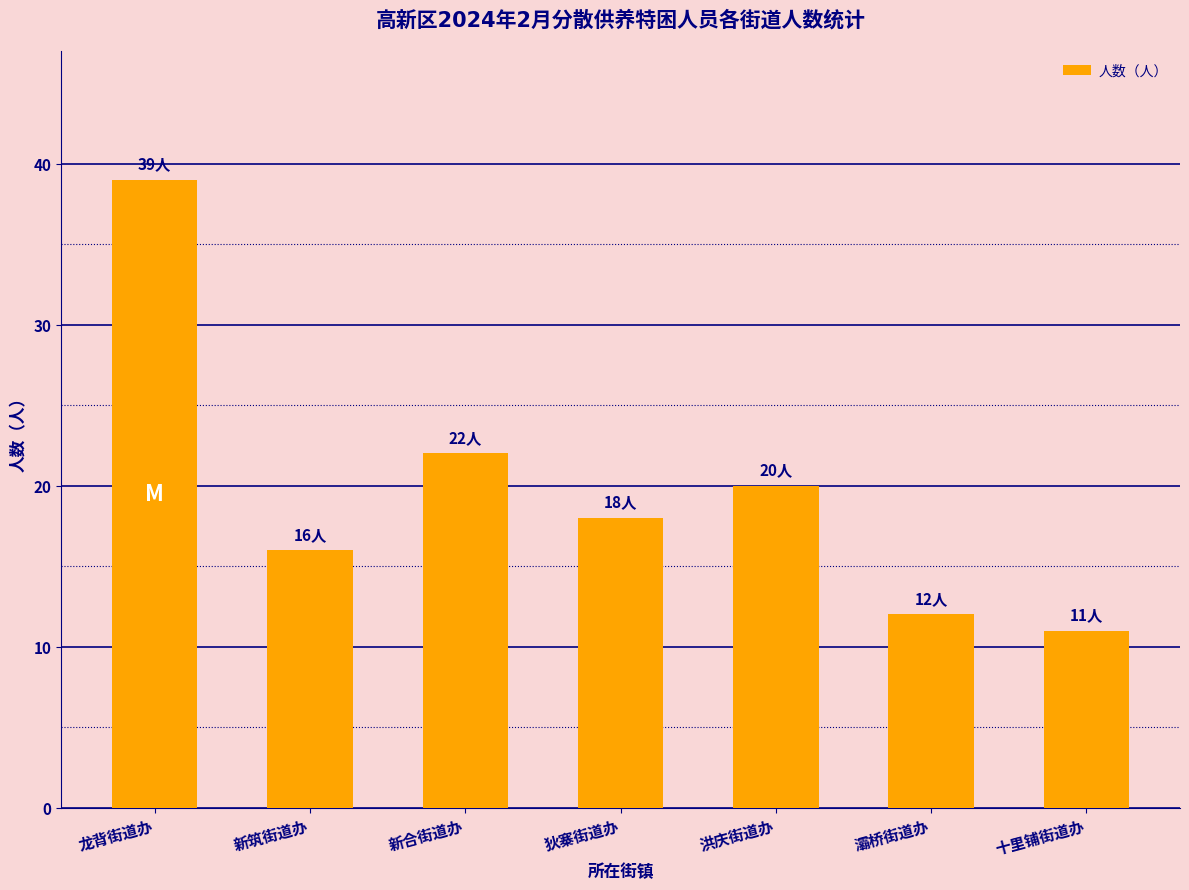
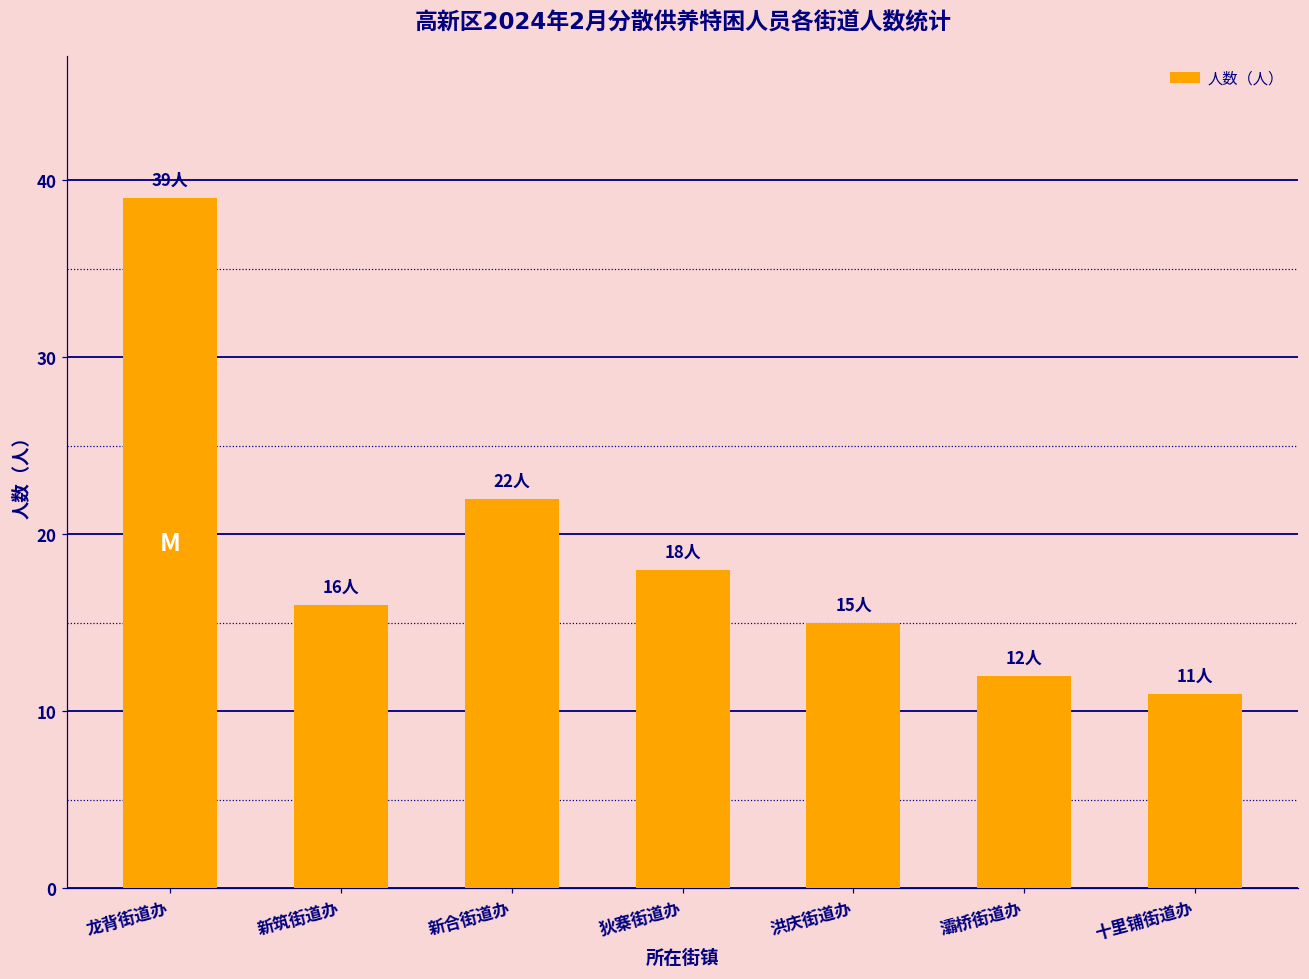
  {
    "龙背街道办": "39人",
    "新筑街道办": "16人",
    "新合街道办": "22人",
    "狄寨街道办": "18人",
-   "洪庆街道办": "20人",
+   "洪庆街道办": "15人",
    "灞桥街道办": "12人",
    "十里铺街道办": "11人"
  }
